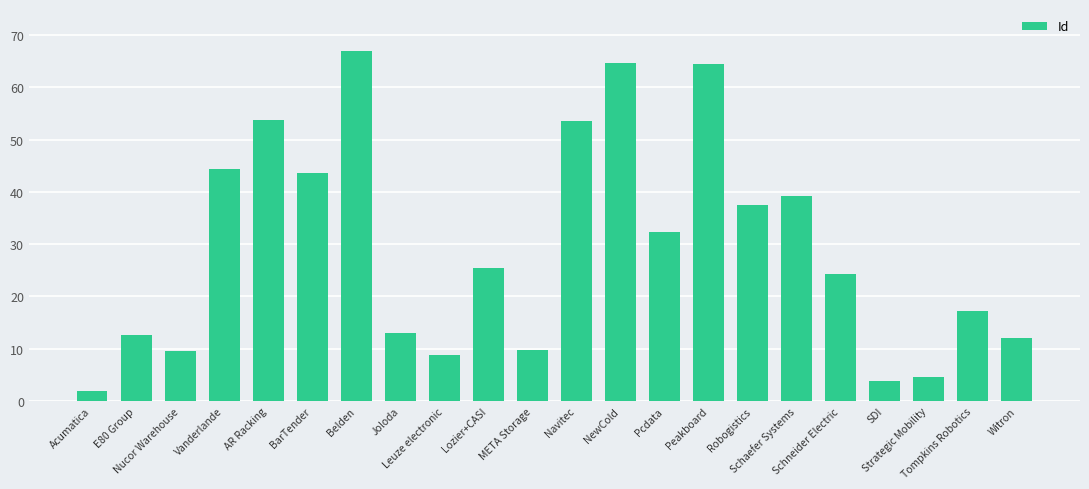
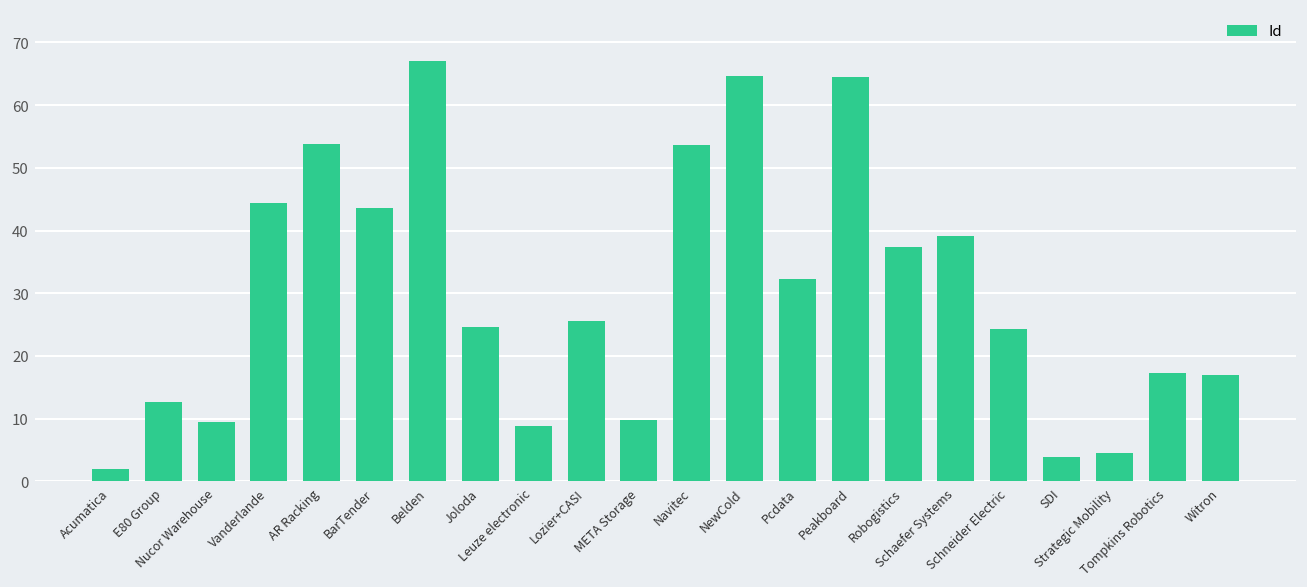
  {
    "Acumatica": 2,
    "E80 Group": 13,
    "Nucor Warehouse": 10,
    "Vanderlande": 44,
    "AR Racking": 54,
    "BarTender": 44,
    "Belden": 67,
-   "Joloda": 13,
+   "Joloda": 25,
    "Leuze electronic": 9,
    "Lozier+CASI": 26,
    "META Storage": 10,
    "Navitec": 54,
    "NewCold": 65,
    "Pcdata": 32,
    "Peakboard": 64,
    "Robogistics": 37,
    "Schaefer Systems": 39,
    "Schneider Electric": 24,
    "SDI": 4,
    "Strategic Mobility": 5,
    "Tompkins Robotics": 17,
-   "Witron": 12
+   "Witron": 17
  }
